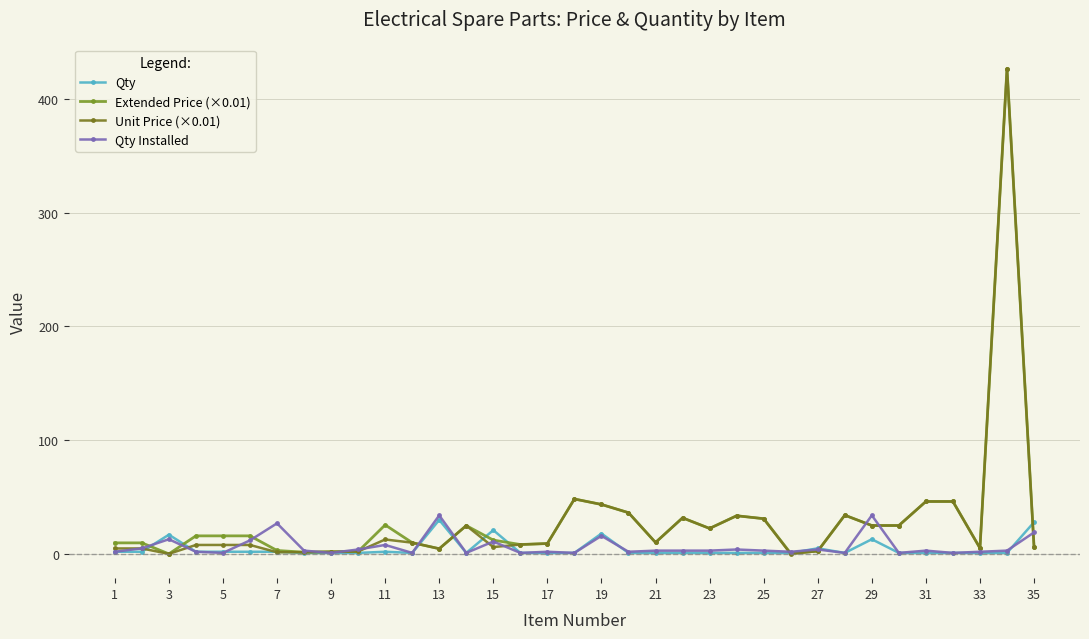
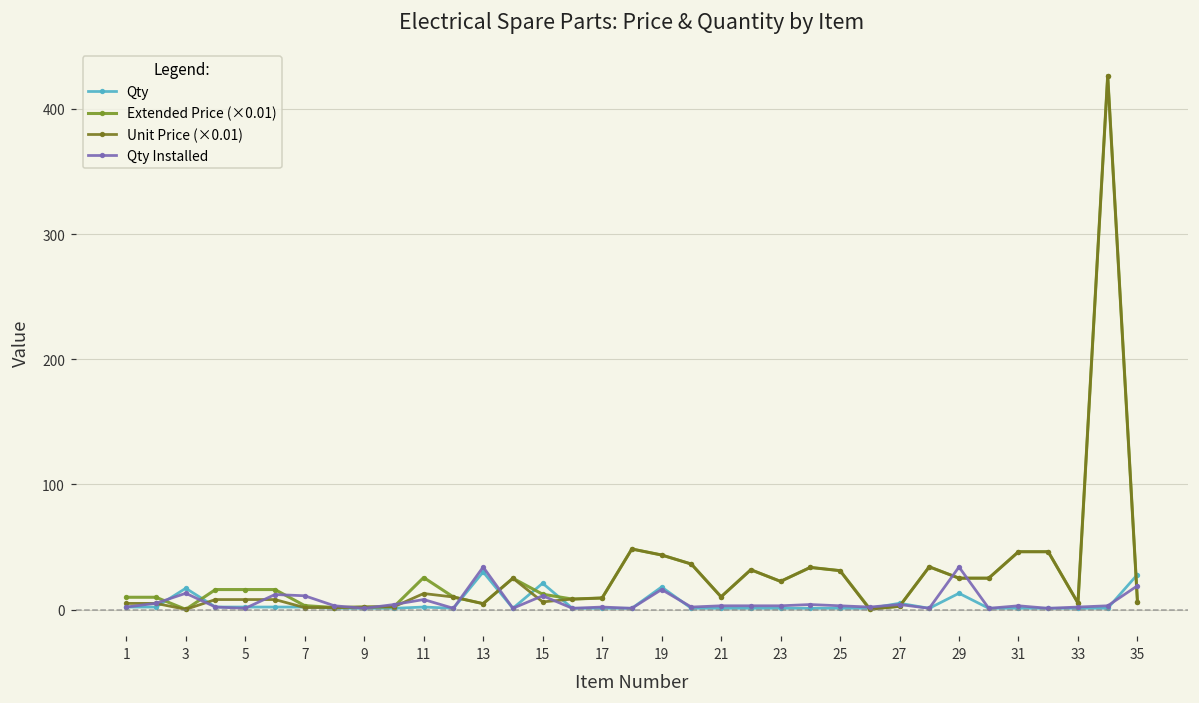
  {
    "Qty": {
      "3": 17,
      "11": 2,
      "13": 30,
      "15": 21,
      "29": 13,
      "35": 28
    },
    "Qty Installed": {
      "3": 13,
-     "7": 27,
+     "7": 11,
      "11": 8,
      "13": 34,
      "29": 34,
      "35": 19
    }
  }
